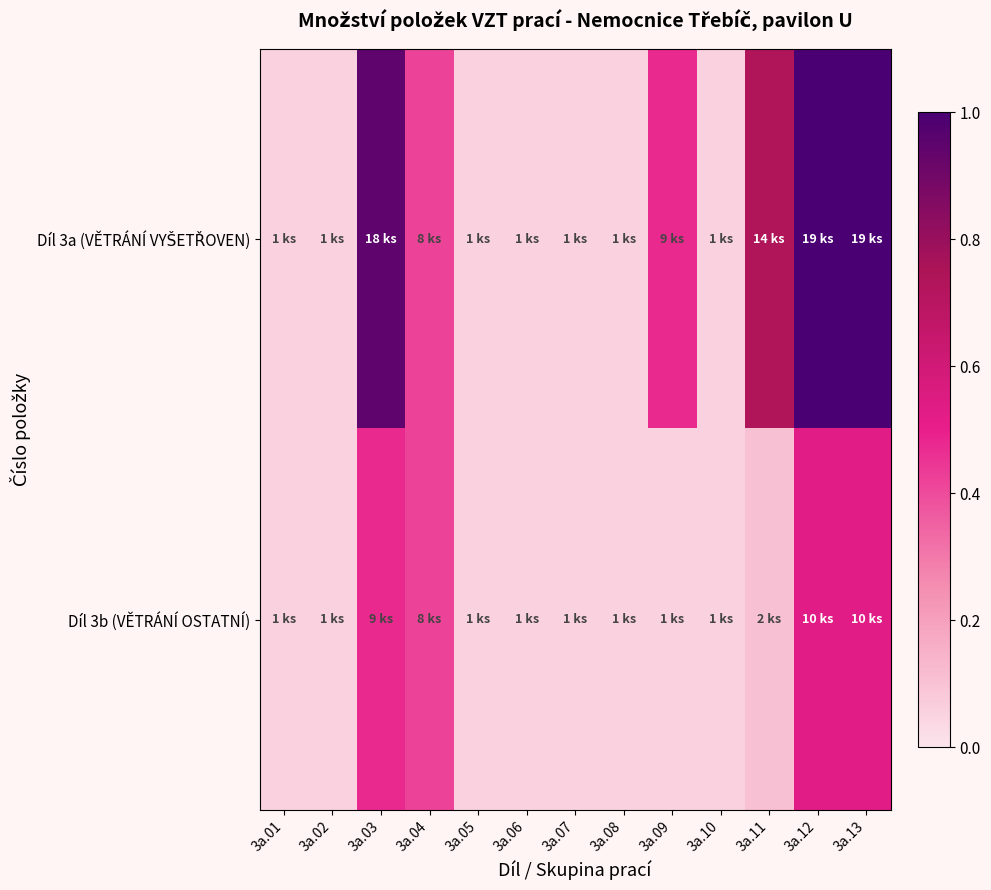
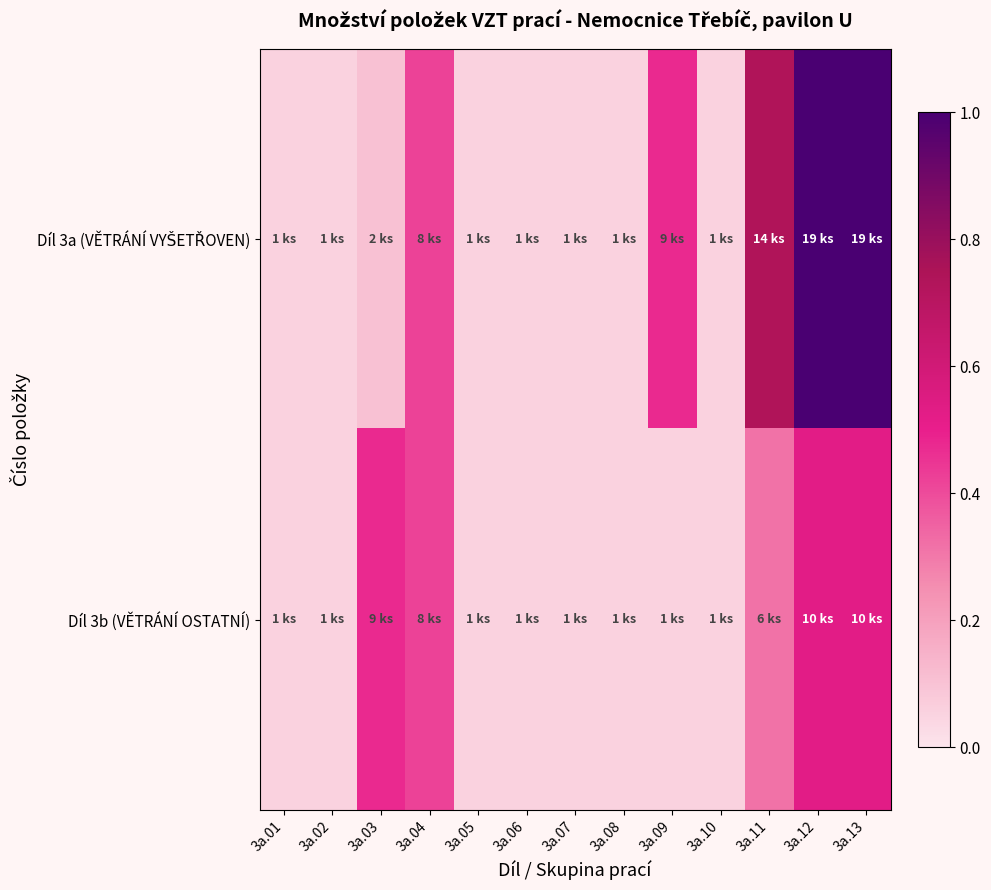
  {
    "Díl 3a (VĚTRÁNÍ VYŠETŘOVEN)": {
      "3a.01": 1,
      "3a.02": 1,
-     "3a.03": 18,
+     "3a.03": 2,
      "3a.04": 8,
      "3a.05": 1,
      "3a.06": 1,
      "3a.07": 1,
      "3a.08": 1,
      "3a.09": 9,
      "3a.10": 1,
      "3a.11": 14,
      "3a.12": 19,
      "3a.13": 19
    },
    "Díl 3b (VĚTRÁNÍ OSTATNÍ)": {
      "3a.01": 1,
      "3a.02": 1,
      "3a.03": 9,
      "3a.04": 8,
      "3a.05": 1,
      "3a.06": 1,
      "3a.07": 1,
      "3a.08": 1,
      "3a.09": 1,
      "3a.10": 1,
-     "3a.11": 2,
+     "3a.11": 6,
      "3a.12": 10,
      "3a.13": 10
    }
  }
